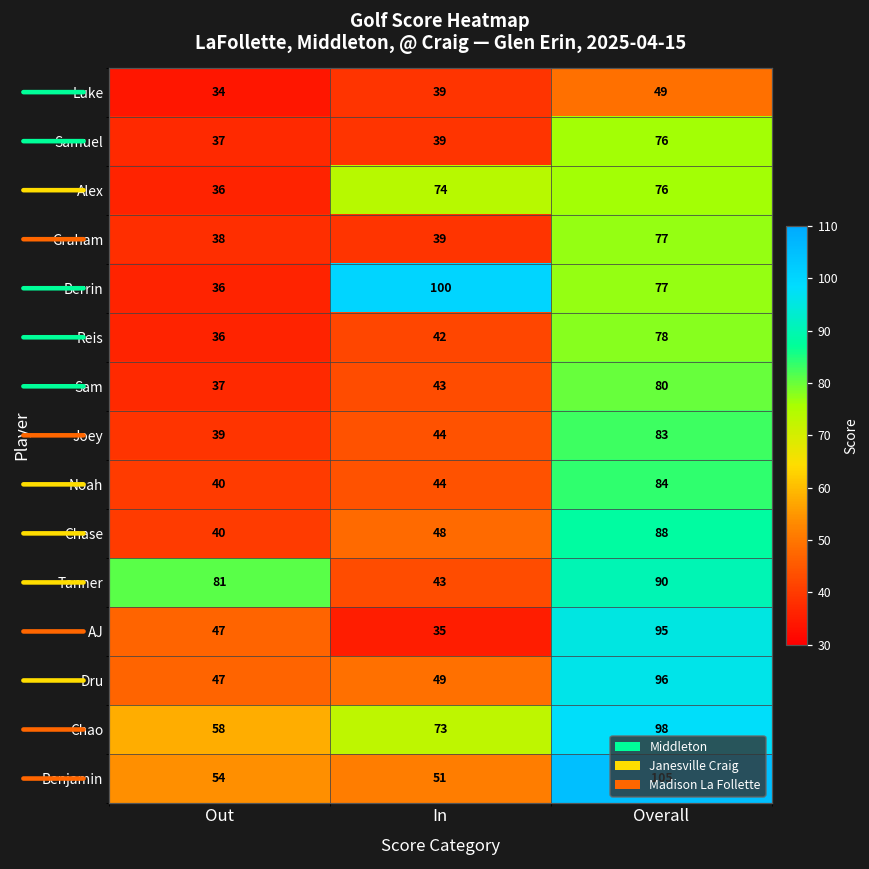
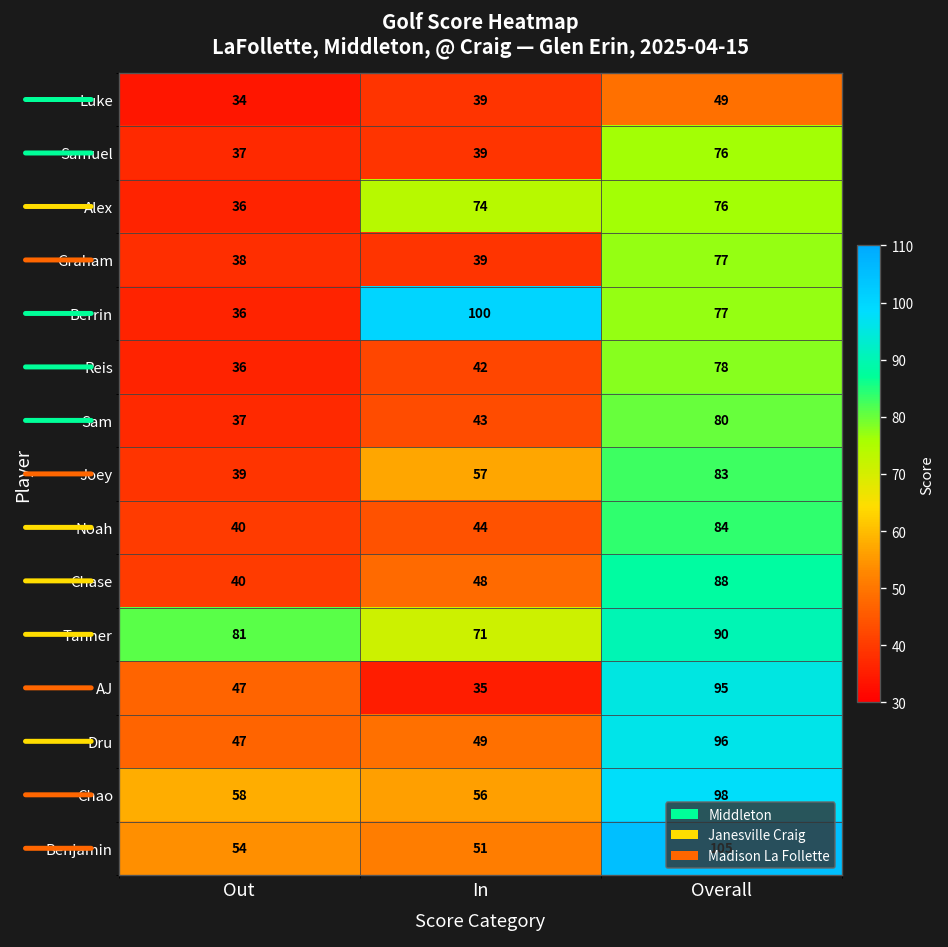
  {
    "Luke": {
      "Out": 34,
      "In": 39,
      "Overall": 49
    },
    "Samuel": {
      "Out": 37,
      "In": 39,
      "Overall": 76
    },
    "Alex": {
      "Out": 36,
      "In": 74,
      "Overall": 76
    },
    "Graham": {
      "Out": 38,
      "In": 39,
      "Overall": 77
    },
    "Berrin": {
      "Out": 36,
      "In": 100,
      "Overall": 77
    },
    "Reis": {
      "Out": 36,
      "In": 42,
      "Overall": 78
    },
    "Sam": {
      "Out": 37,
      "In": 43,
      "Overall": 80
    },
    "Joey": {
      "Out": 39,
-     "In": 44,
+     "In": 57,
      "Overall": 83
    },
    "Noah": {
      "Out": 40,
      "In": 44,
      "Overall": 84
    },
    "Chase": {
      "Out": 40,
      "In": 48,
      "Overall": 88
    },
    "Tanner": {
      "Out": 81,
-     "In": 43,
+     "In": 71,
      "Overall": 90
    },
    "AJ": {
      "Out": 47,
      "In": 35,
      "Overall": 95
    },
    "Dru": {
      "Out": 47,
      "In": 49,
      "Overall": 96
    },
    "Chao": {
      "Out": 58,
-     "In": 73,
+     "In": 56,
      "Overall": 98
    },
    "Benjamin": {
      "Out": 54,
      "In": 51
    }
  }
